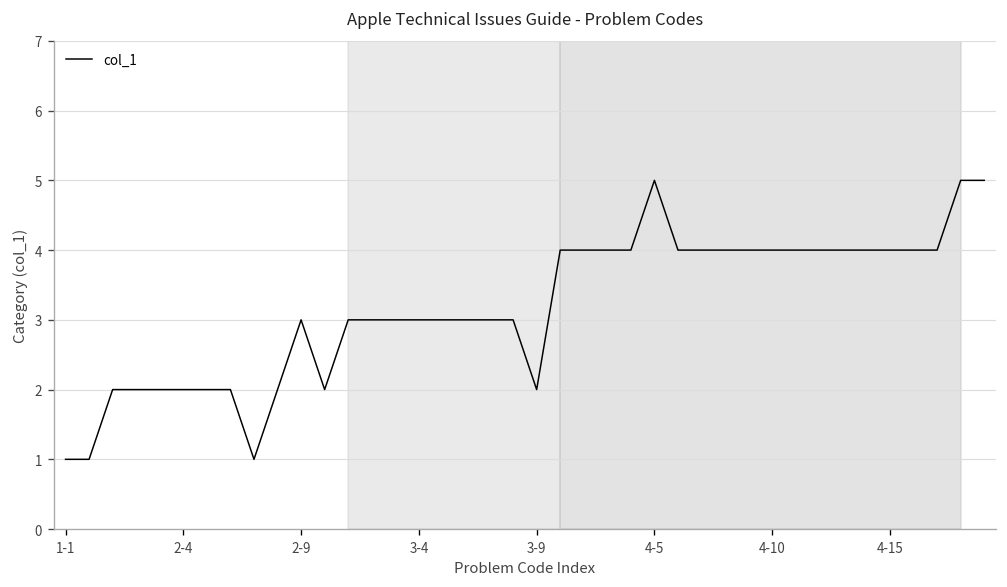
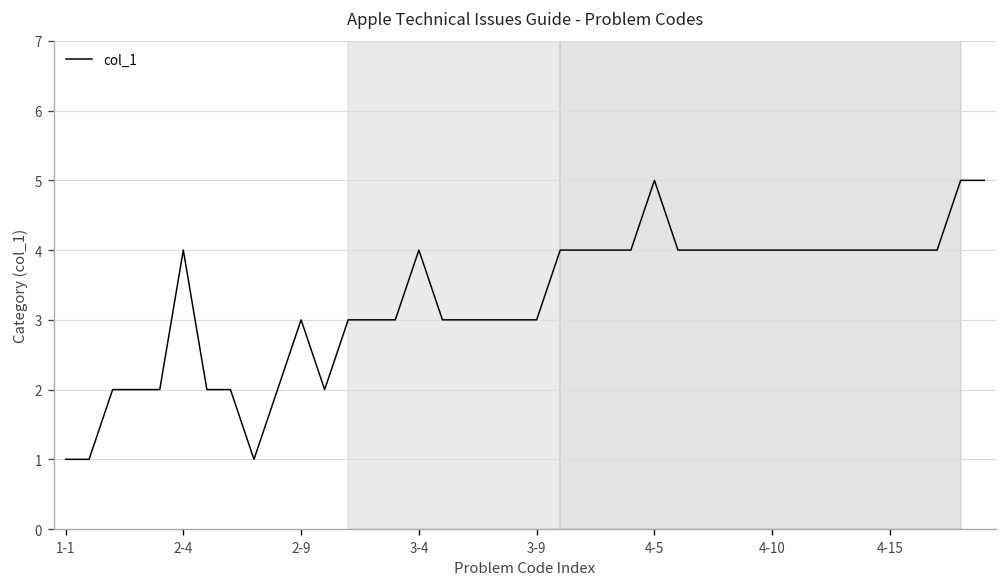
  {
    "1-1": 1,
-   "2-4": 2,
+   "2-4": 4,
    "2-9": 3,
-   "3-4": 3,
-   "3-9": 2,
+   "3-4": 4,
+   "3-9": 3,
    "4-5": 5,
    "4-10": 4,
    "4-15": 4
  }
